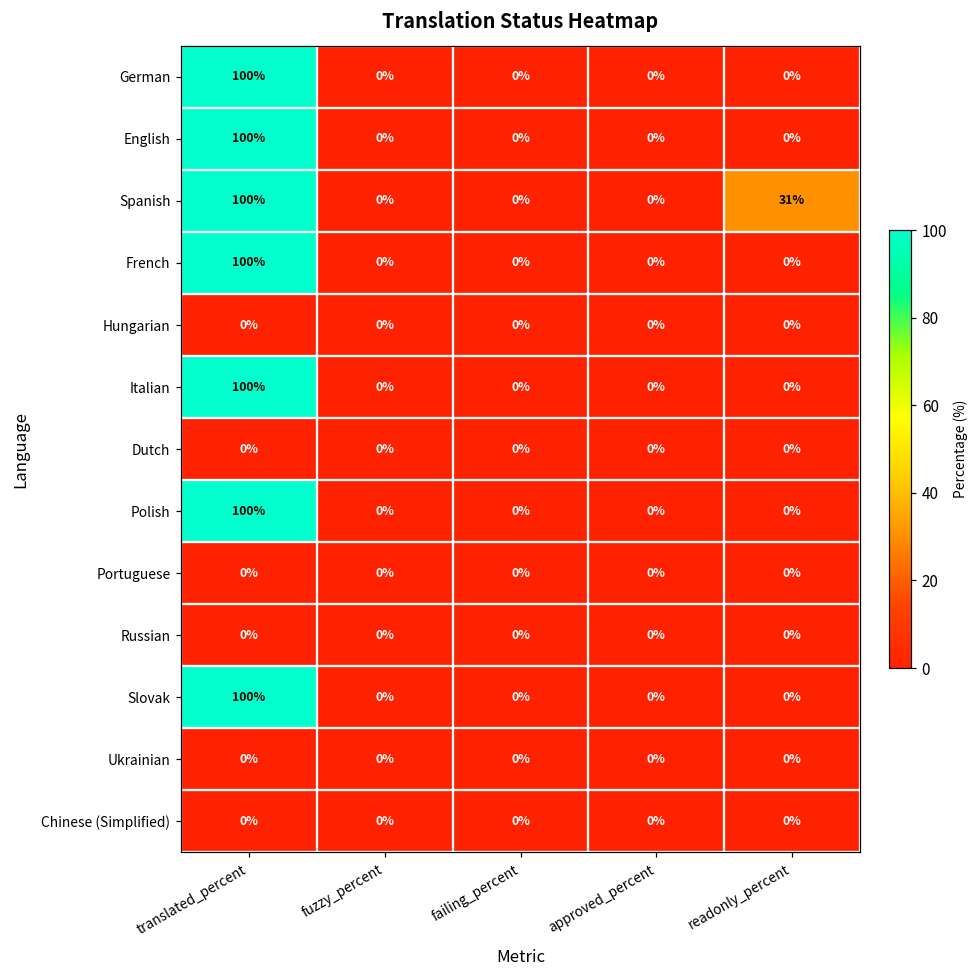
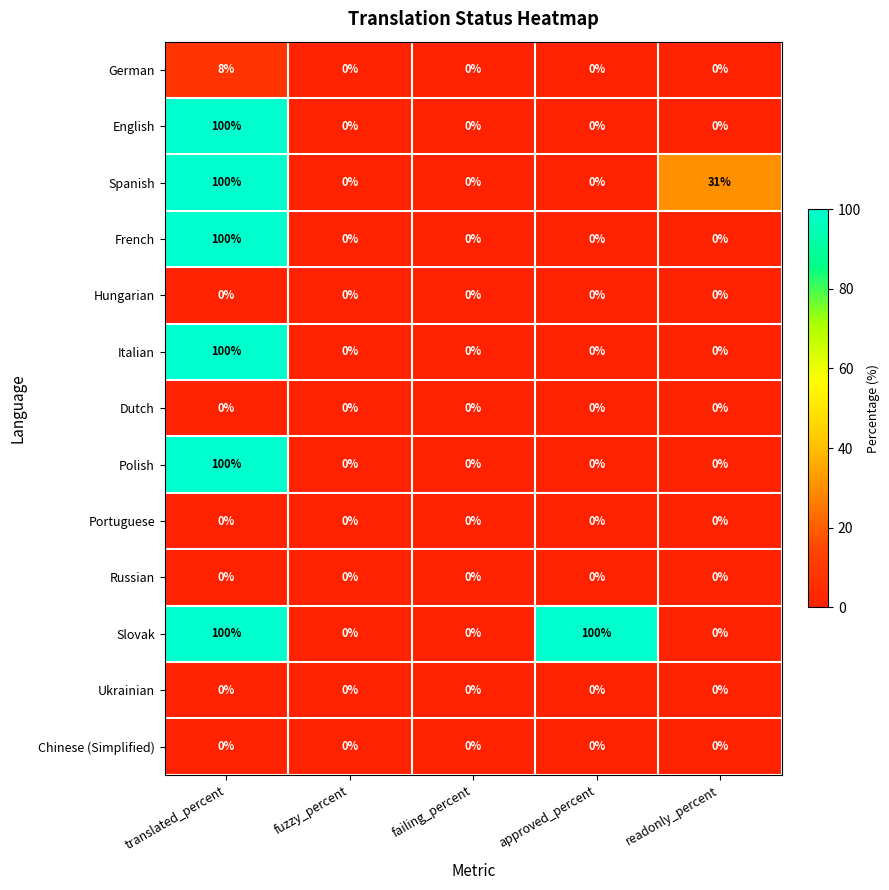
  {
    "German": {
-     "translated_percent": "100%",
+     "translated_percent": "8%",
      "fuzzy_percent": "0%",
      "failing_percent": "0%",
      "approved_percent": "0%",
      "readonly_percent": "0%"
    },
    "English": {
      "translated_percent": "100%",
      "fuzzy_percent": "0%",
      "failing_percent": "0%",
      "approved_percent": "0%",
      "readonly_percent": "0%"
    },
    "Spanish": {
      "translated_percent": "100%",
      "fuzzy_percent": "0%",
      "failing_percent": "0%",
      "approved_percent": "0%",
      "readonly_percent": "31%"
    },
    "French": {
      "translated_percent": "100%",
      "fuzzy_percent": "0%",
      "failing_percent": "0%",
      "approved_percent": "0%",
      "readonly_percent": "0%"
    },
    "Hungarian": {
      "translated_percent": "0%",
      "fuzzy_percent": "0%",
      "failing_percent": "0%",
      "approved_percent": "0%",
      "readonly_percent": "0%"
    },
    "Italian": {
      "translated_percent": "100%",
      "fuzzy_percent": "0%",
      "failing_percent": "0%",
      "approved_percent": "0%",
      "readonly_percent": "0%"
    },
    "Dutch": {
      "translated_percent": "0%",
      "fuzzy_percent": "0%",
      "failing_percent": "0%",
      "approved_percent": "0%",
      "readonly_percent": "0%"
    },
    "Polish": {
      "translated_percent": "100%",
      "fuzzy_percent": "0%",
      "failing_percent": "0%",
      "approved_percent": "0%",
      "readonly_percent": "0%"
    },
    "Portuguese": {
      "translated_percent": "0%",
      "fuzzy_percent": "0%",
      "failing_percent": "0%",
      "approved_percent": "0%",
      "readonly_percent": "0%"
    },
    "Russian": {
      "translated_percent": "0%",
      "fuzzy_percent": "0%",
      "failing_percent": "0%",
      "approved_percent": "0%",
      "readonly_percent": "0%"
    },
    "Slovak": {
      "translated_percent": "100%",
      "fuzzy_percent": "0%",
      "failing_percent": "0%",
-     "approved_percent": "0%",
+     "approved_percent": "100%",
      "readonly_percent": "0%"
    },
    "Ukrainian": {
      "translated_percent": "0%",
      "fuzzy_percent": "0%",
      "failing_percent": "0%",
      "approved_percent": "0%",
      "readonly_percent": "0%"
    },
    "Chinese (Simplified)": {
      "translated_percent": "0%",
      "fuzzy_percent": "0%",
      "failing_percent": "0%",
      "approved_percent": "0%",
      "readonly_percent": "0%"
    }
  }
